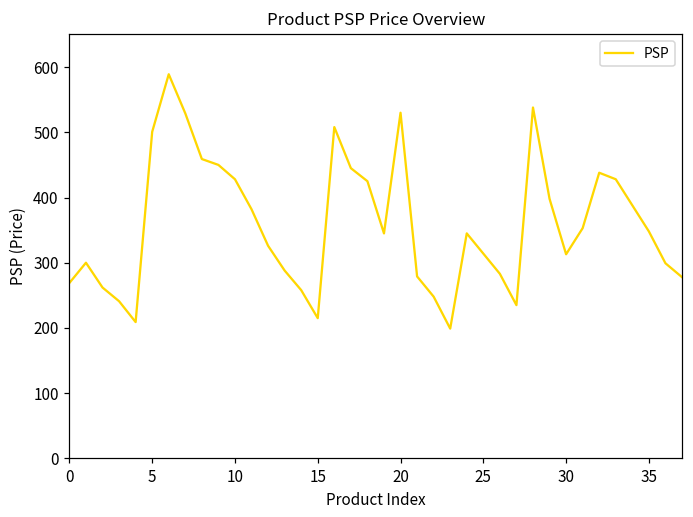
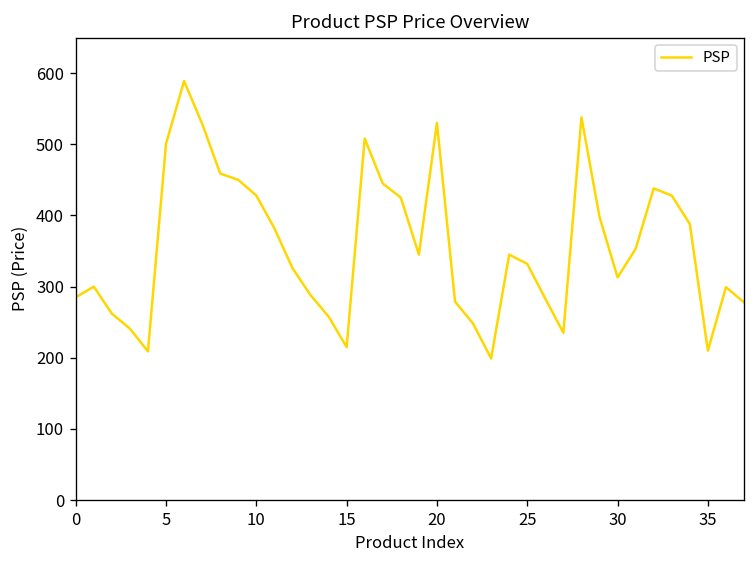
  {
-   "0": 270,
+   "0": 290,
    "5": 500,
    "10": 430,
    "15": 220,
    "20": 530,
-   "25": 310,
+   "25": 330,
    "30": 310,
-   "35": 350
+   "35": 210
  }
